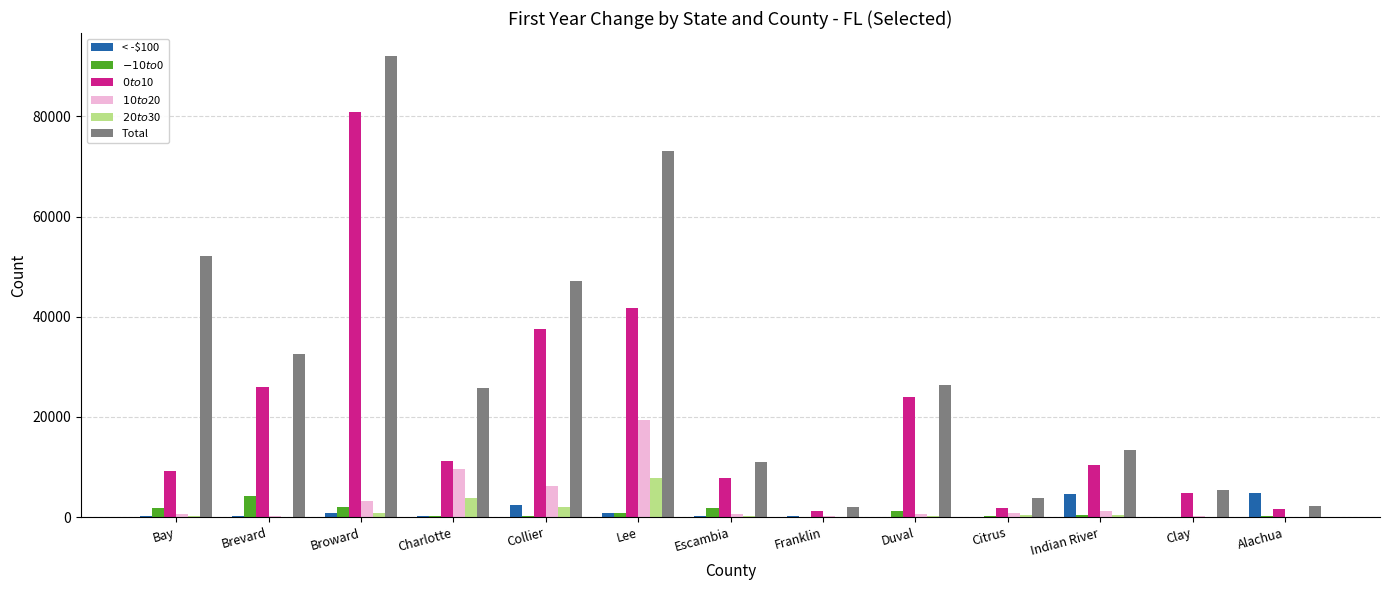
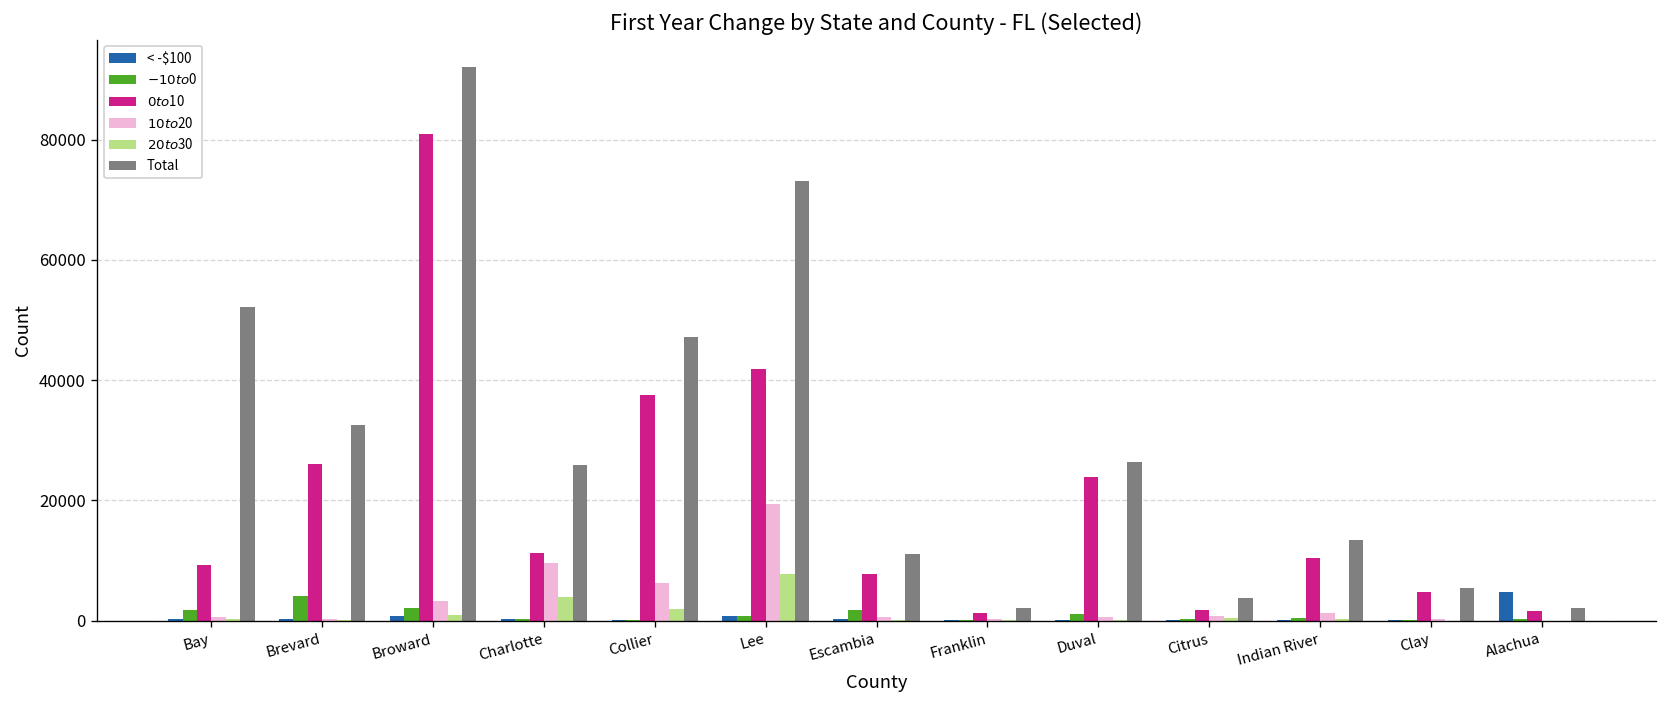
  {
    "< -$100": {
      "Broward": 1000,
-     "Collier": 3000,
+     "Collier": 0,
      "Lee": 1000,
-     "Indian River": 5000,
+     "Indian River": 0,
      "Alachua": 5000
    },
    "Total": {
      "Bay": 52000,
      "Brevard": 33000,
      "Broward": 92000,
      "Charlotte": 26000,
      "Collier": 47000,
      "Lee": 73000,
      "Escambia": 11000,
      "Franklin": 2000,
      "Duval": 26000,
      "Citrus": 4000,
      "Indian River": 13000,
      "Clay": 5000,
      "Alachua": 2000
    }
  }
